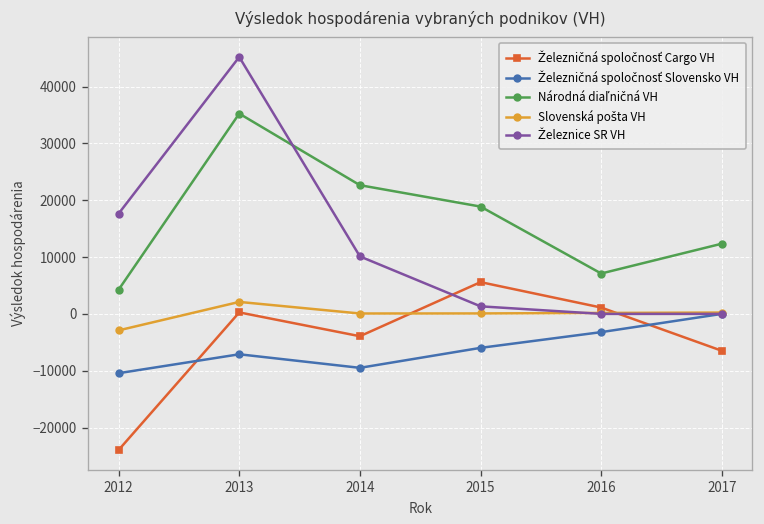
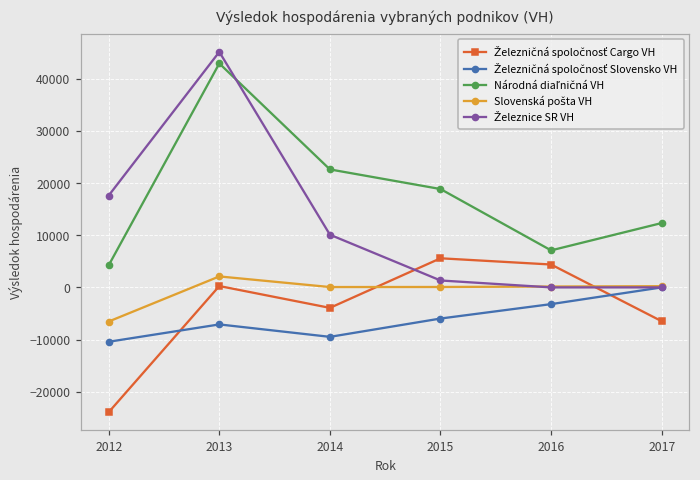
  {
    "Železničná spoločnosť Cargo VH": {
      "2012": -24000,
      "2013": 0,
      "2014": -4000,
      "2015": 6000,
-     "2016": 1000,
+     "2016": 4000,
      "2017": -6000
    },
    "Železničná spoločnosť Slovensko VH": {
      "2012": -10000,
      "2013": -7000,
      "2014": -9000,
      "2015": -6000,
      "2016": -3000
    },
    "Národná diaľničná VH": {
      "2012": 4000,
-     "2013": 35000,
+     "2013": 43000,
      "2014": 23000,
      "2015": 19000,
      "2016": 7000,
      "2017": 12000
    },
    "Slovenská pošta VH": {
-     "2012": -3000,
+     "2012": -7000,
      "2013": 2000,
      "2014": 0,
      "2015": 0
    },
    "Železnice SR VH": {
      "2012": 18000,
      "2013": 45000,
      "2014": 10000,
      "2015": 1000
    }
  }
